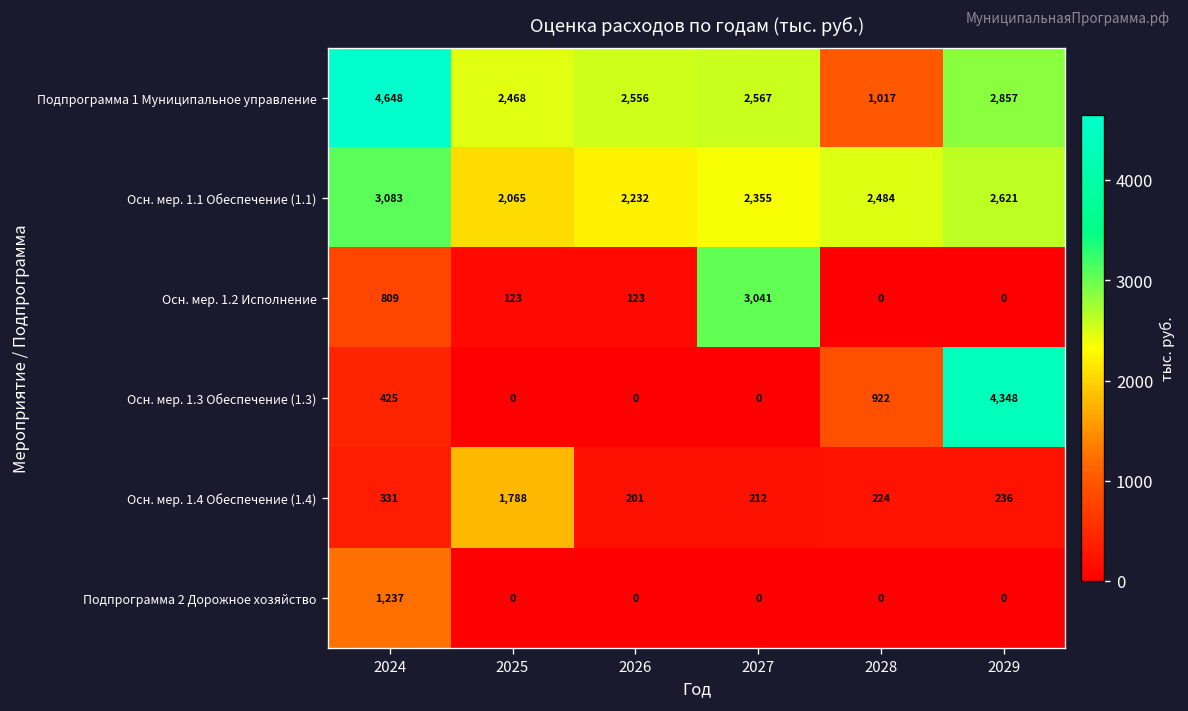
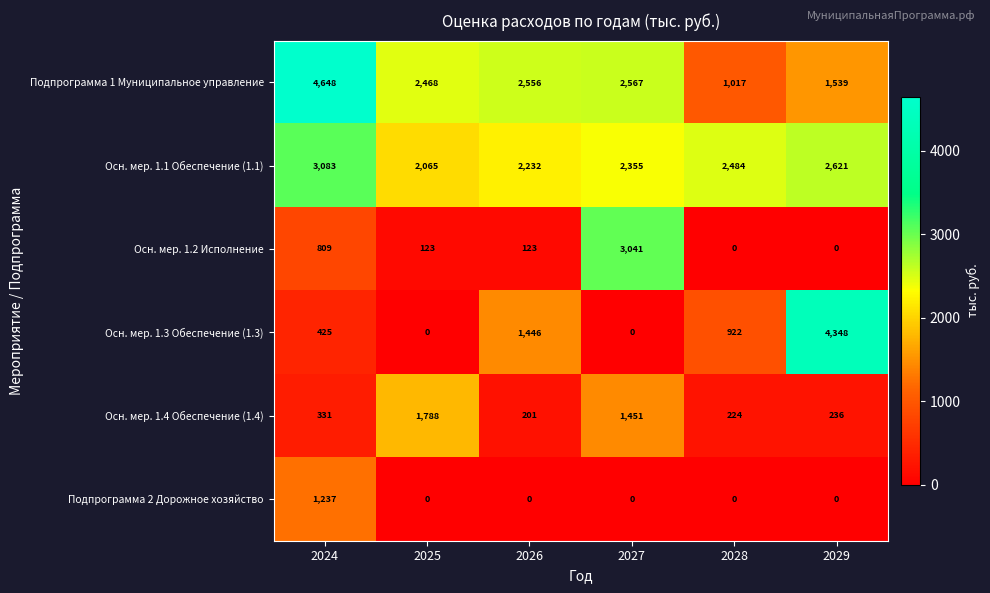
  {
    "Подпрограмма 1 Муниципальное управление": {
      "2024": "4,648",
      "2025": "2,468",
      "2026": "2,556",
      "2027": "2,567",
      "2028": "1,017",
-     "2029": "2,857"
+     "2029": "1,539"
    },
    "Осн. мер. 1.1 Обеспечение (1.1)": {
      "2024": "3,083",
      "2025": "2,065",
      "2026": "2,232",
      "2027": "2,355",
      "2028": "2,484",
      "2029": "2,621"
    },
    "Осн. мер. 1.2 Исполнение": {
      "2024": "809",
      "2025": "123",
      "2026": "123",
      "2027": "3,041",
      "2028": "0",
      "2029": "0"
    },
    "Осн. мер. 1.3 Обеспечение (1.3)": {
      "2024": "425",
      "2025": "0",
-     "2026": "0",
+     "2026": "1,446",
      "2027": "0",
      "2028": "922",
      "2029": "4,348"
    },
    "Осн. мер. 1.4 Обеспечение (1.4)": {
      "2024": "331",
      "2025": "1,788",
      "2026": "201",
-     "2027": "212",
+     "2027": "1,451",
      "2028": "224",
      "2029": "236"
    },
    "Подпрограмма 2 Дорожное хозяйство": {
      "2024": "1,237",
      "2025": "0",
      "2026": "0",
      "2027": "0",
      "2028": "0",
      "2029": "0"
    }
  }
